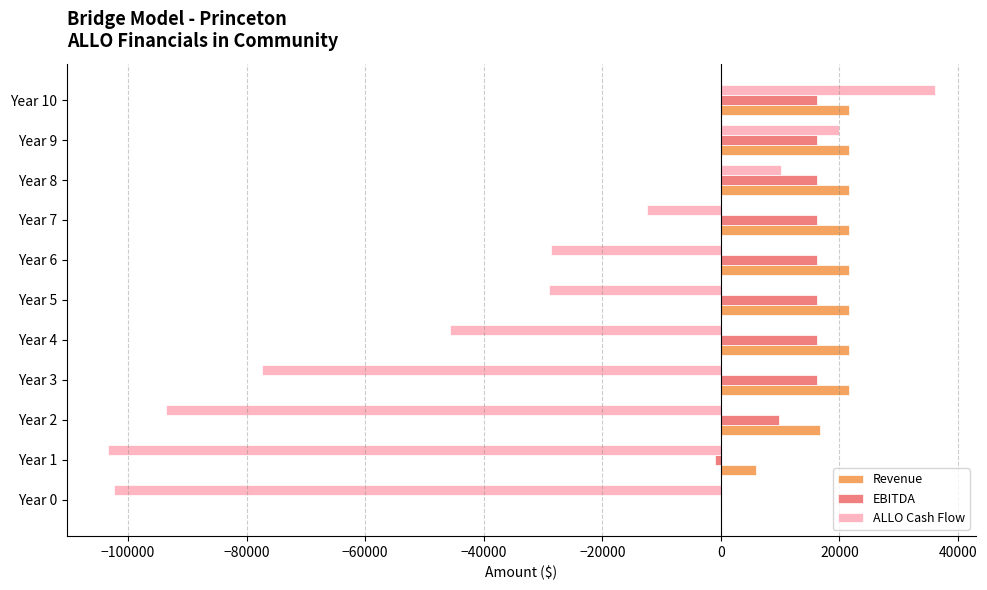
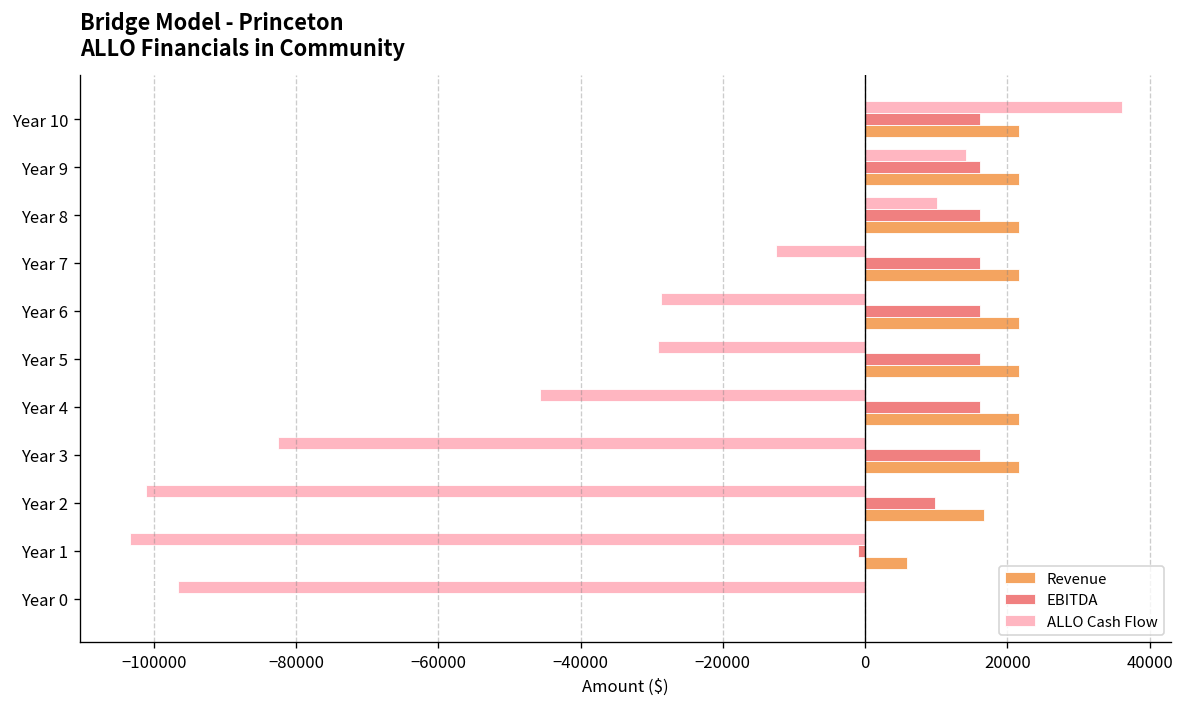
  {
    "ALLO Cash Flow": {
      "Year 10": 36000,
-     "Year 9": 20000,
+     "Year 9": 14000,
      "Year 8": 10000,
      "Year 7": -13000,
      "Year 6": -29000,
      "Year 5": -29000,
      "Year 4": -46000,
-     "Year 3": -77000,
-     "Year 2": -94000,
+     "Year 3": -83000,
+     "Year 2": -101000,
      "Year 1": -103000,
-     "Year 0": -102000
+     "Year 0": -97000
    }
  }
